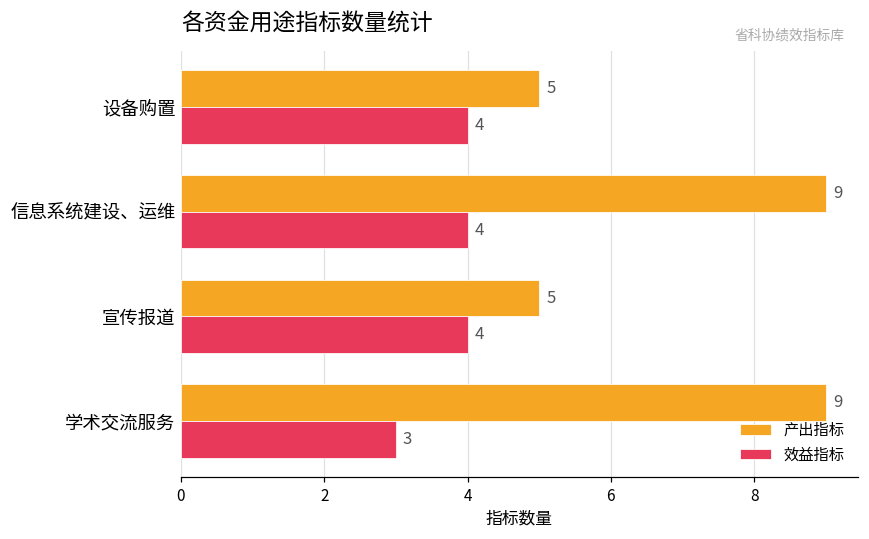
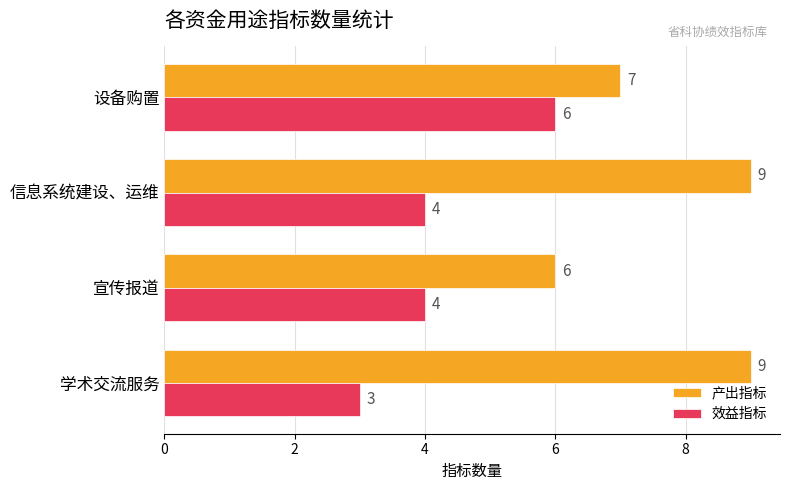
  {
    "产出指标": {
-     "设备购置": 5,
+     "设备购置": 7,
      "信息系统建设、运维": 9,
-     "宣传报道": 5,
+     "宣传报道": 6,
      "学术交流服务": 9
    },
    "效益指标": {
-     "设备购置": 4,
+     "设备购置": 6,
      "信息系统建设、运维": 4,
      "宣传报道": 4,
      "学术交流服务": 3
    }
  }
